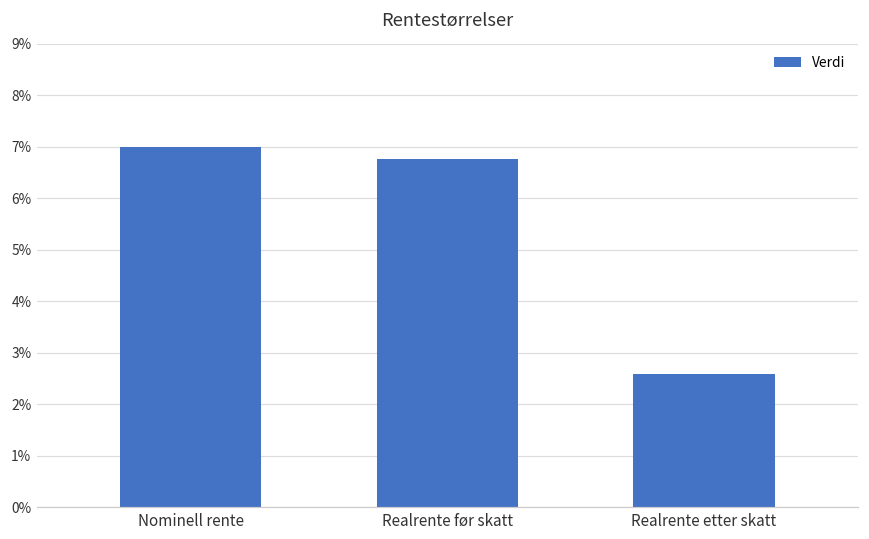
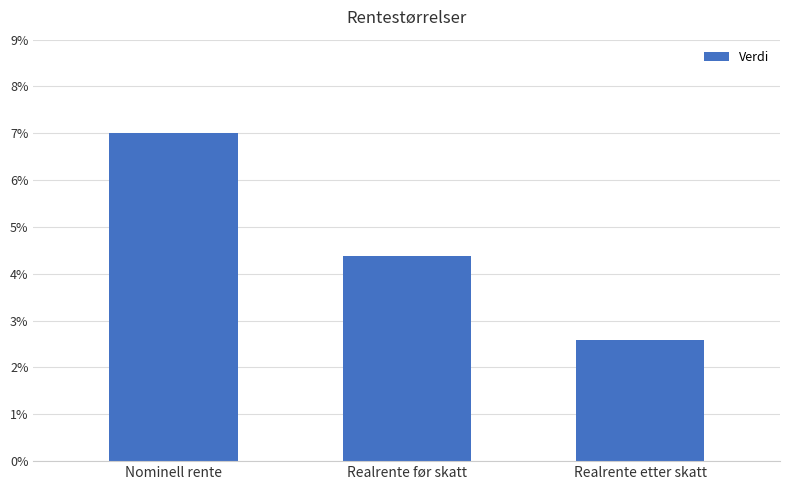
  {
    "Nominell rente": "7.0%",
-   "Realrente før skatt": "6.8%",
+   "Realrente før skatt": "4.4%",
    "Realrente etter skatt": "2.6%"
  }
